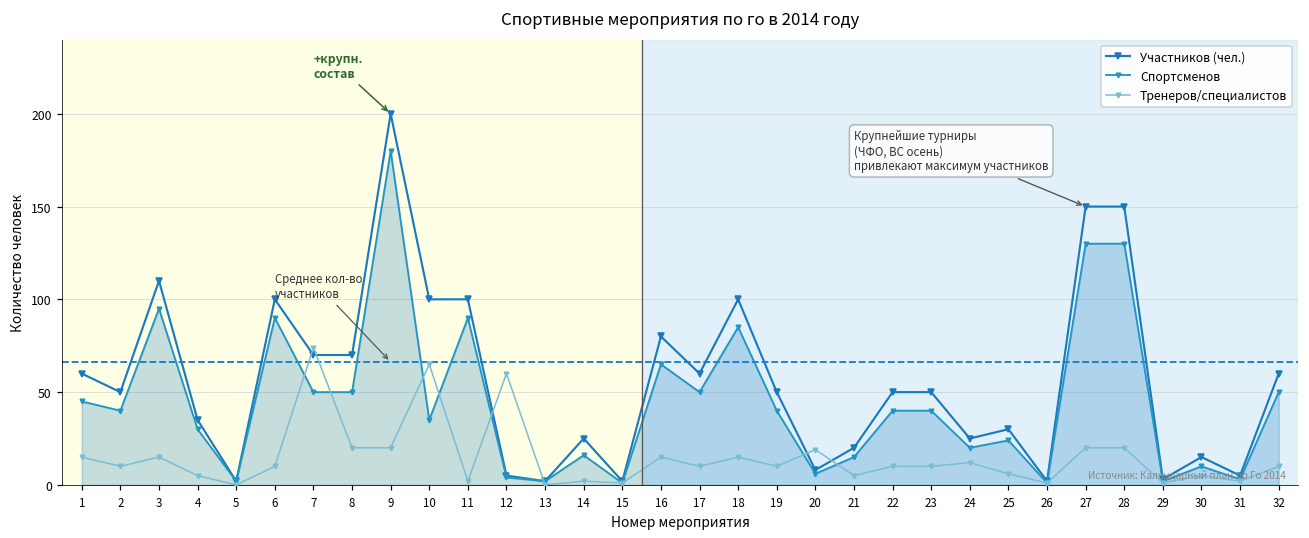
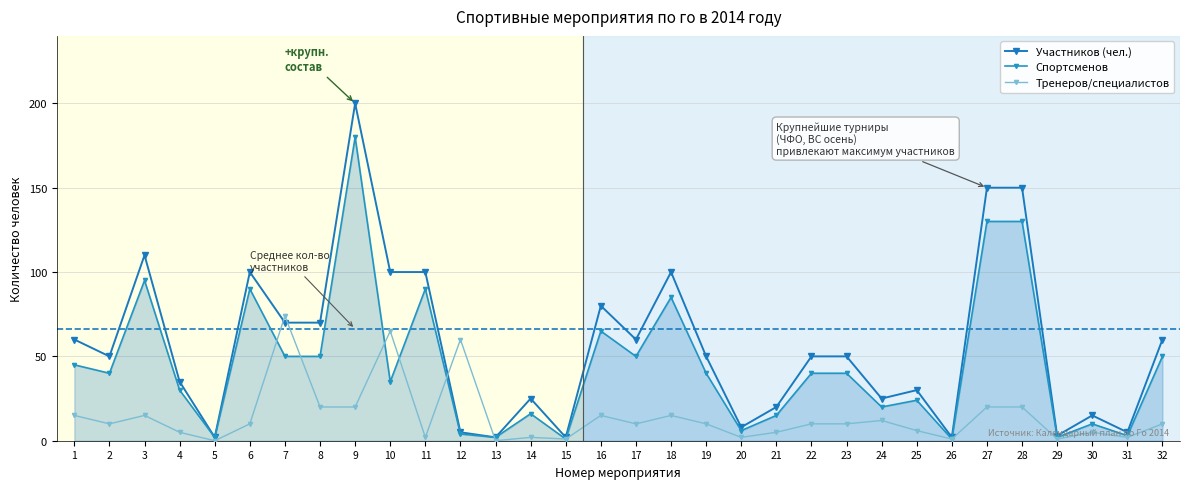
  {
    "Тренеров/специалистов": {
      "1": 15,
      "2": 10,
      "3": 15,
      "4": 5,
      "5": 0,
      "6": 10,
      "7": 74,
      "8": 20,
      "9": 20,
      "10": 65,
      "11": 2,
      "12": 60,
      "13": 0,
      "14": 2,
      "16": 15,
      "17": 10,
      "18": 15,
      "19": 10,
-     "20": 19,
+     "20": 2,
      "21": 5,
      "22": 10,
      "23": 10,
      "24": 12,
      "25": 6,
      "27": 20,
      "28": 20,
      "32": 10
    }
  }
